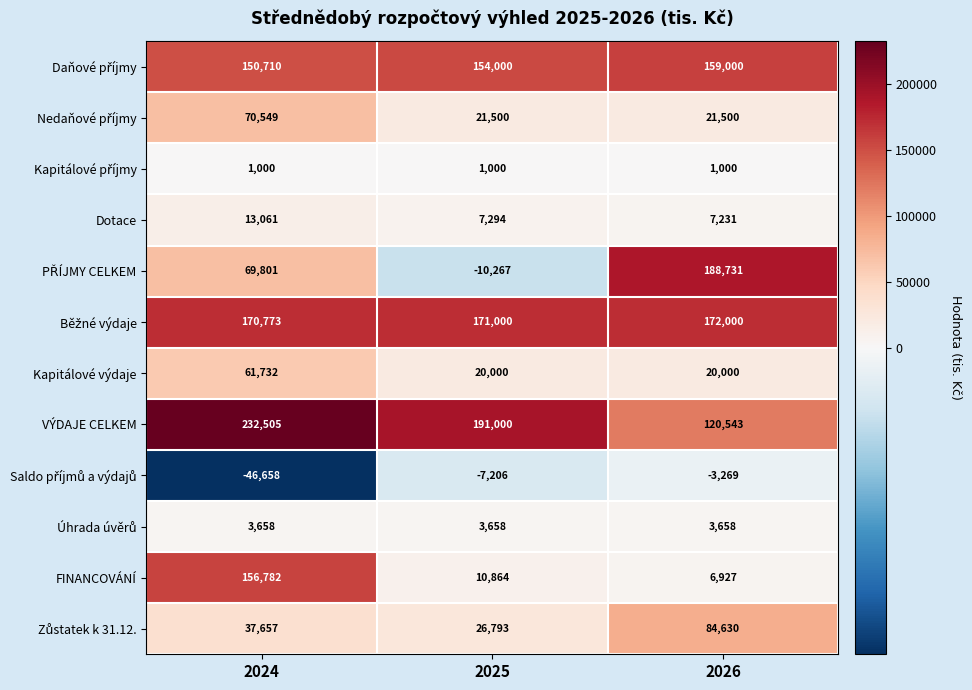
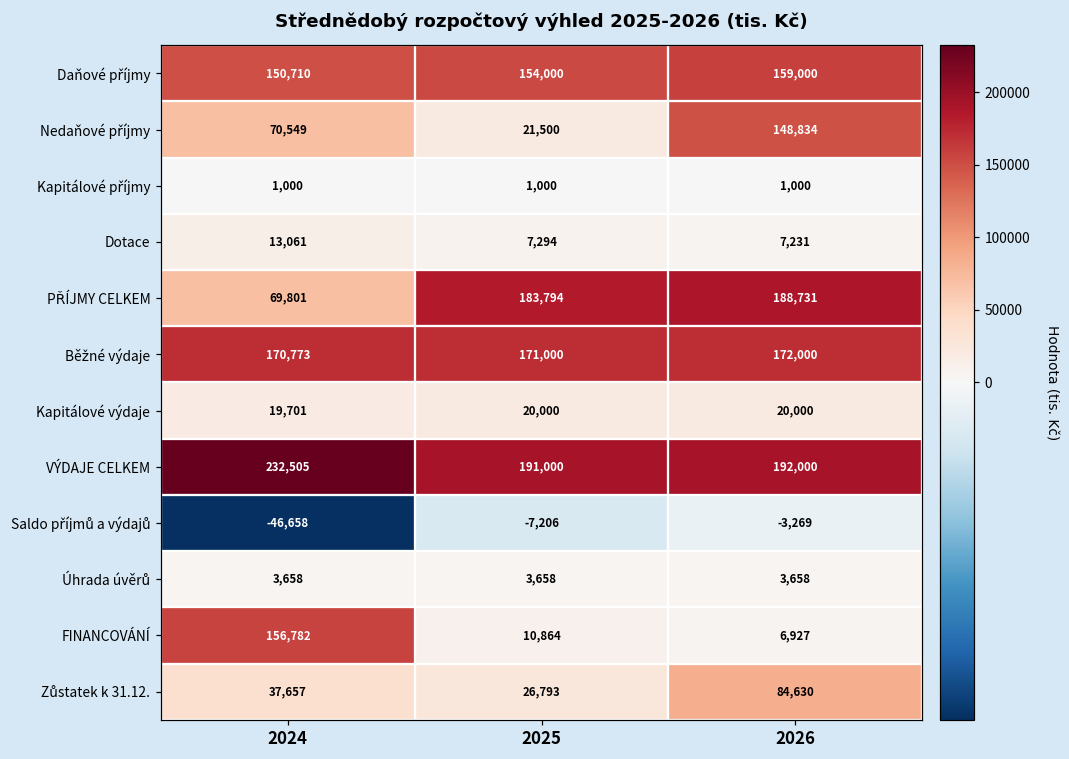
  {
    "Daňové příjmy": {
      "2024": "150,710",
      "2025": "154,000",
      "2026": "159,000"
    },
    "Nedaňové příjmy": {
      "2024": "70,549",
      "2025": "21,500",
-     "2026": "21,500"
+     "2026": "148,834"
    },
    "Kapitálové příjmy": {
      "2024": "1,000",
      "2025": "1,000",
      "2026": "1,000"
    },
    "Dotace": {
      "2024": "13,061",
      "2025": "7,294",
      "2026": "7,231"
    },
    "PŘÍJMY CELKEM": {
      "2024": "69,801",
-     "2025": "-10,267",
+     "2025": "183,794",
      "2026": "188,731"
    },
    "Běžné výdaje": {
      "2024": "170,773",
      "2025": "171,000",
      "2026": "172,000"
    },
    "Kapitálové výdaje": {
-     "2024": "61,732",
+     "2024": "19,701",
      "2025": "20,000",
      "2026": "20,000"
    },
    "VÝDAJE CELKEM": {
      "2024": "232,505",
      "2025": "191,000",
-     "2026": "120,543"
+     "2026": "192,000"
    },
    "Saldo příjmů a výdajů": {
      "2024": "-46,658",
      "2025": "-7,206",
      "2026": "-3,269"
    },
    "Úhrada úvěrů": {
      "2024": "3,658",
      "2025": "3,658",
      "2026": "3,658"
    },
    "FINANCOVÁNÍ": {
      "2024": "156,782",
      "2025": "10,864",
      "2026": "6,927"
    },
    "Zůstatek k 31.12.": {
      "2024": "37,657",
      "2025": "26,793",
      "2026": "84,630"
    }
  }
